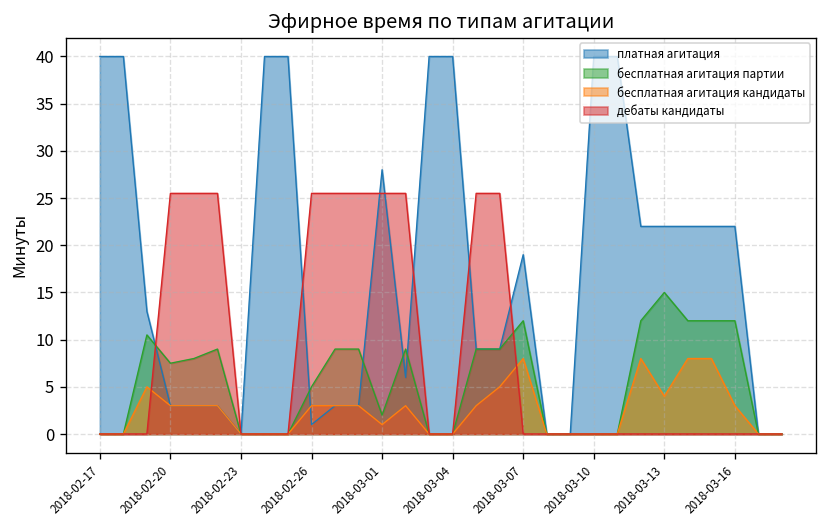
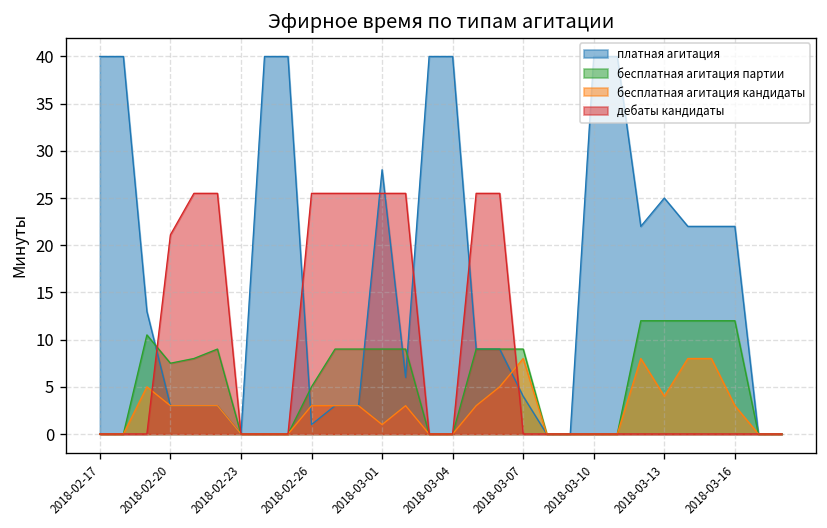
  {
    "платная агитация": {
      "2018-02-17": 40,
      "2018-02-26": 1,
      "2018-03-01": 28,
      "2018-03-04": 40,
-     "2018-03-07": 19,
-     "2018-03-13": 22,
+     "2018-03-07": 4,
+     "2018-03-13": 25,
      "2018-03-16": 22
    },
    "бесплатная агитация партии": {
      "2018-02-20": 8,
      "2018-02-26": 5,
-     "2018-03-01": 2,
-     "2018-03-07": 12,
-     "2018-03-13": 15,
+     "2018-03-01": 9,
+     "2018-03-07": 9,
+     "2018-03-13": 12,
      "2018-03-16": 12
    },
    "бесплатная агитация кандидаты": {
      "2018-02-26": 3,
      "2018-03-01": 1,
      "2018-03-07": 8,
      "2018-03-13": 4,
      "2018-03-16": 3
    },
    "дебаты кандидаты": {
-     "2018-02-20": 26,
+     "2018-02-20": 21,
      "2018-02-26": 26,
      "2018-03-01": 26,
      "2018-03-07": 0,
      "2018-03-13": 0,
      "2018-03-16": 0
    }
  }
